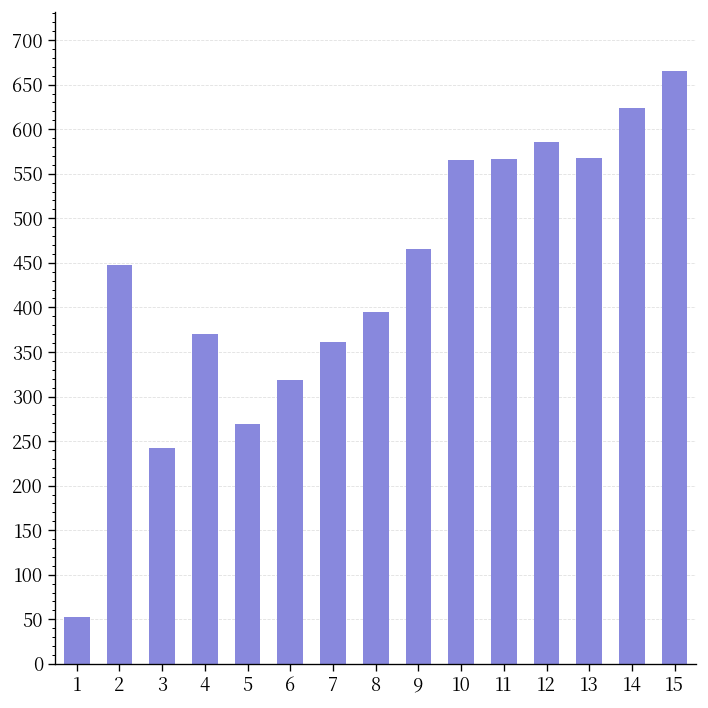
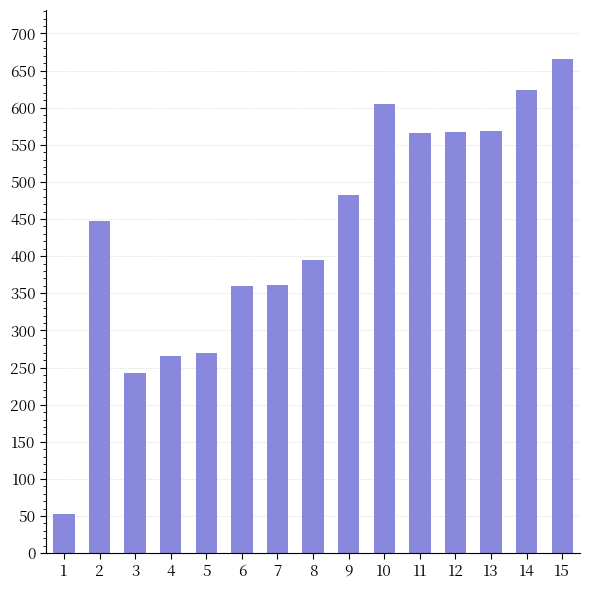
  {
    "1": 50,
    "2": 450,
    "3": 240,
-   "4": 370,
+   "4": 270,
    "5": 270,
-   "6": 320,
+   "6": 360,
    "7": 360,
    "8": 400,
-   "9": 470,
-   "10": 570,
+   "9": 480,
+   "10": 610,
    "11": 570,
-   "12": 590,
+   "12": 570,
    "13": 570,
    "14": 620,
    "15": 670
  }
